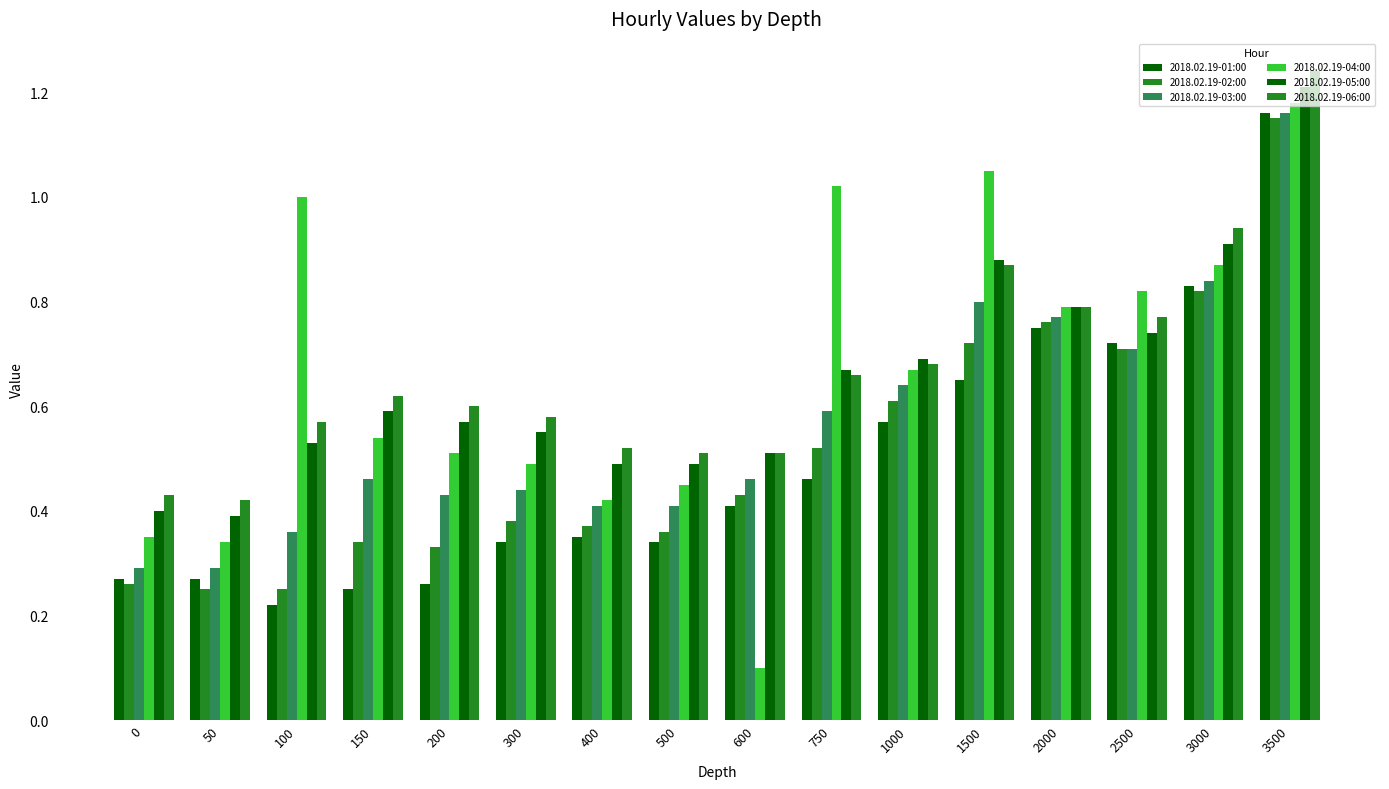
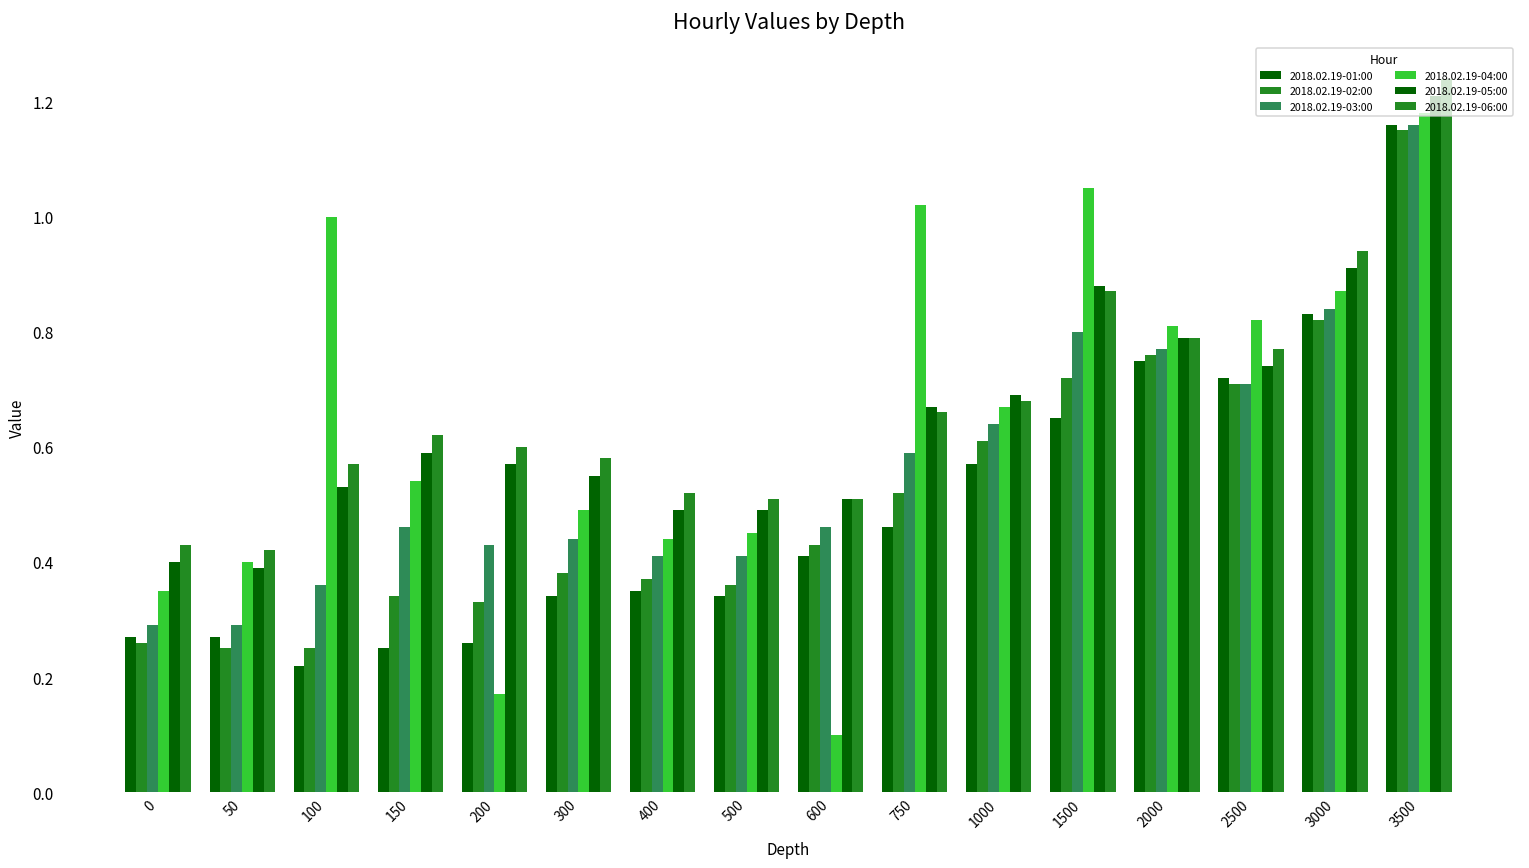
  {
    "2018.02.19-04:00": {
      "0": 0.35,
-     "50": 0.34,
+     "50": 0.40,
      "100": 1.00,
      "150": 0.54,
-     "200": 0.51,
+     "200": 0.17,
      "300": 0.49,
-     "400": 0.42,
+     "400": 0.44,
      "500": 0.45,
      "600": 0.10,
      "750": 1.02,
      "1000": 0.67,
      "1500": 1.05,
-     "2000": 0.79,
+     "2000": 0.81,
      "2500": 0.82,
      "3000": 0.87
    }
  }
